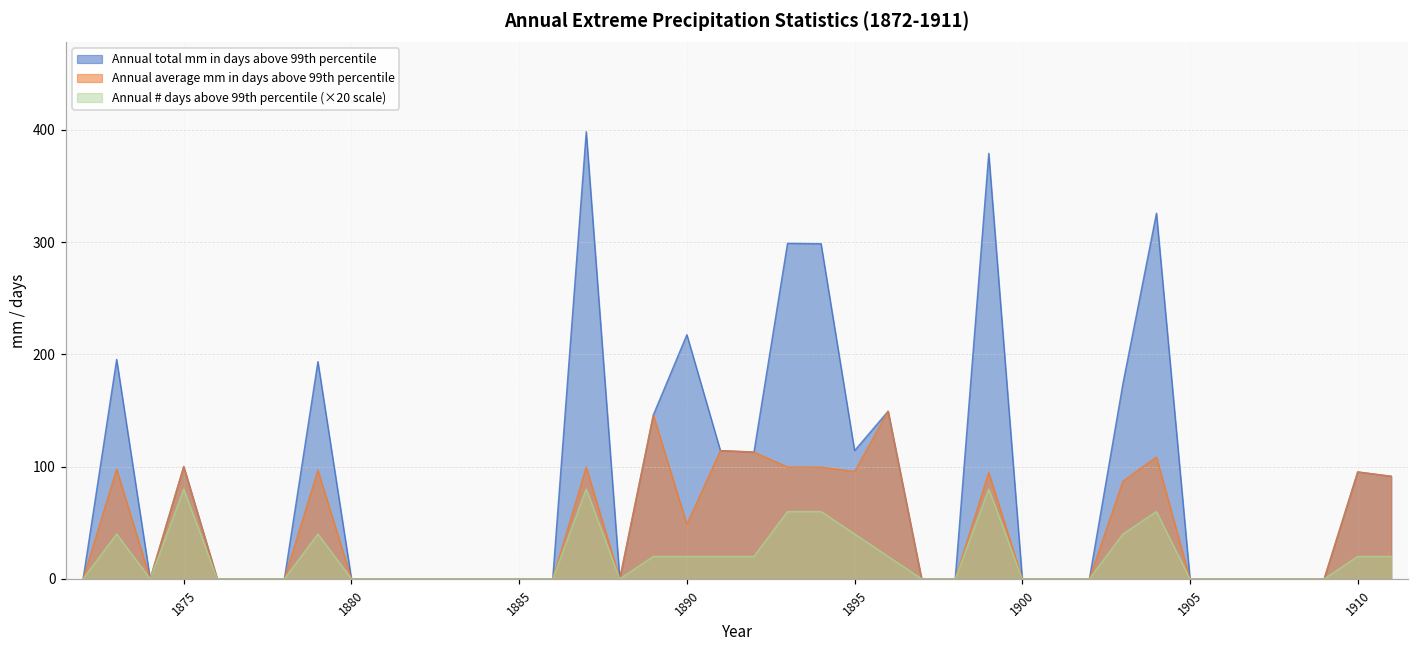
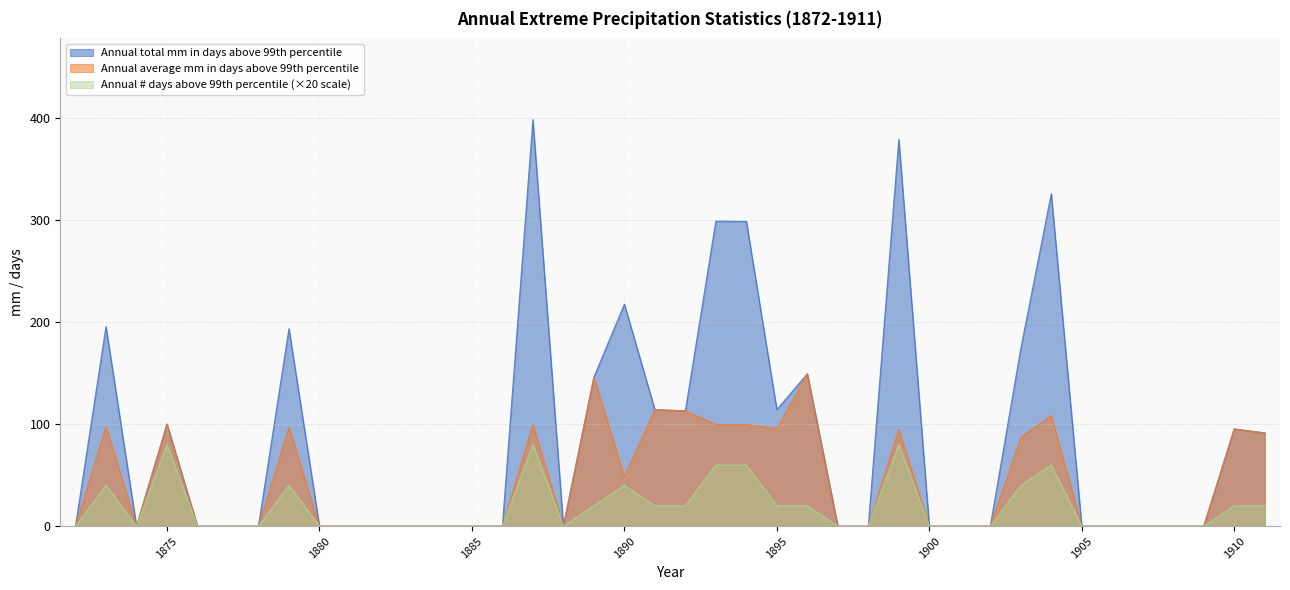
  {
    "Annual total mm in days above 99th percentile": {
      "1890": 218,
      "1895": 114
    },
    "Annual average mm in days above 99th percentile": {
      "1890": 49,
      "1895": 96
    },
    "Annual # days above 99th percentile (×20 scale)": {
      "1875": 80,
-     "1890": 20,
-     "1895": 40,
+     "1890": 40,
+     "1895": 20,
      "1910": 20
    }
  }
